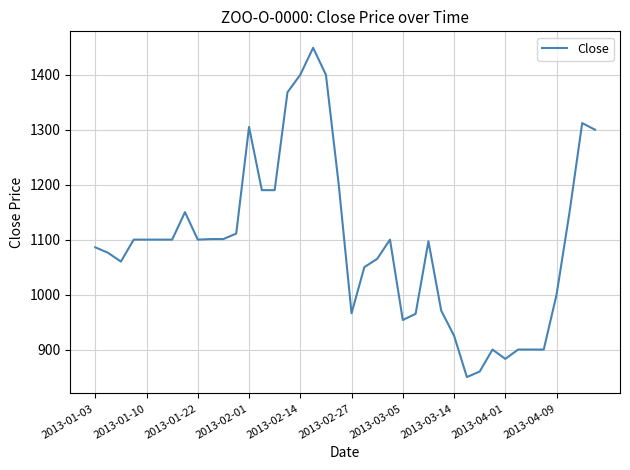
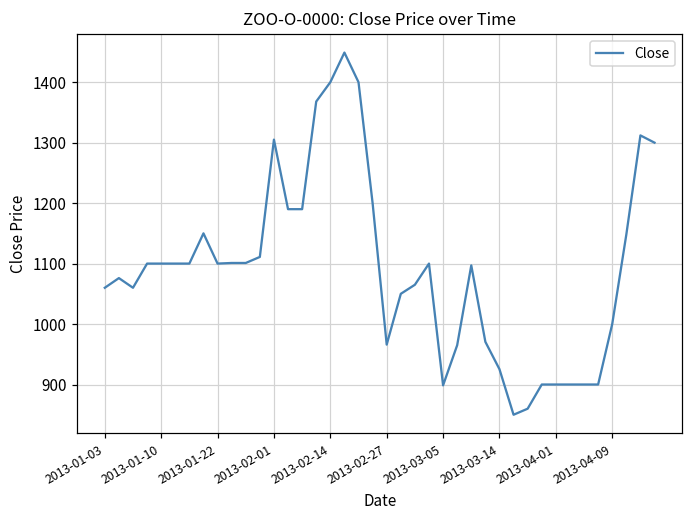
  {
-   "2013-01-03": 1090,
+   "2013-01-03": 1060,
    "2013-01-10": 1100,
    "2013-01-22": 1100,
    "2013-02-01": 1310,
    "2013-02-14": 1400,
    "2013-02-27": 970,
-   "2013-03-05": 950,
+   "2013-03-05": 900,
    "2013-03-14": 930,
-   "2013-04-01": 880,
+   "2013-04-01": 900,
    "2013-04-09": 1000
  }
